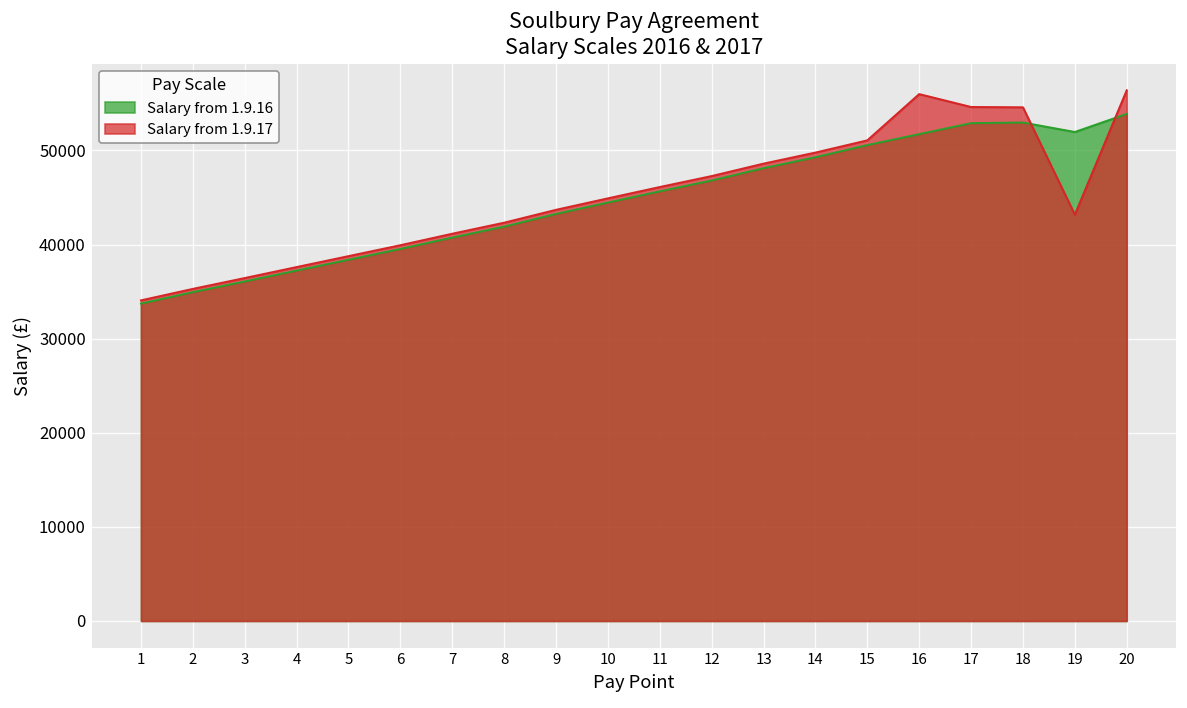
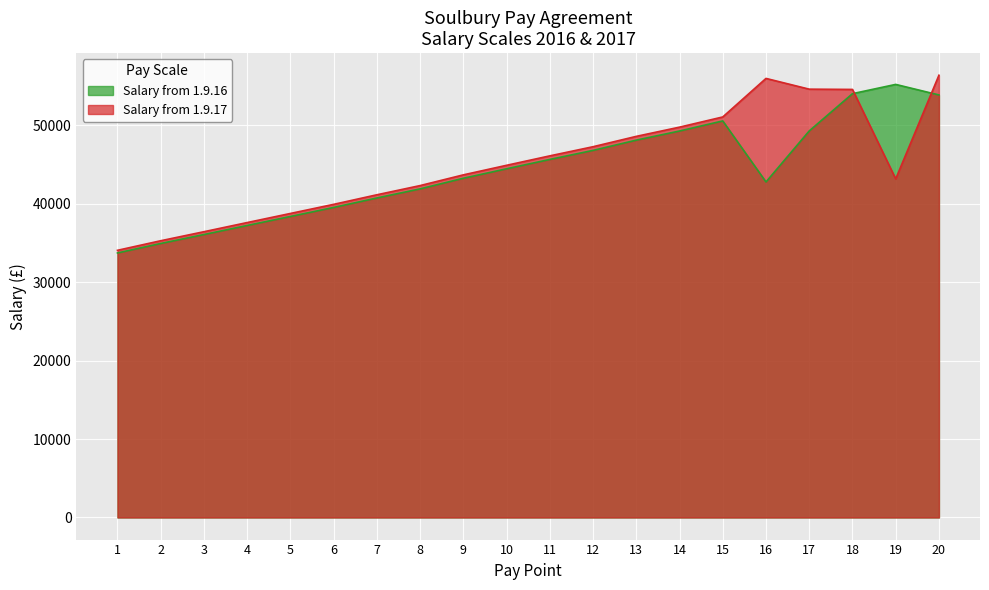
  {
    "Salary from 1.9.16": {
      "1": 34000,
      "2": 35000,
      "3": 36000,
      "4": 37000,
      "5": 38000,
      "6": 40000,
      "7": 41000,
      "8": 42000,
      "9": 43000,
      "10": 44000,
      "11": 46000,
      "12": 47000,
      "13": 48000,
      "14": 49000,
      "15": 51000,
-     "16": 52000,
-     "17": 53000,
-     "18": 53000,
-     "19": 52000,
+     "16": 43000,
+     "17": 49000,
+     "18": 54000,
+     "19": 55000,
      "20": 54000
    },
    "Salary from 1.9.17": {
      "1": 34000,
      "2": 35000,
      "3": 36000,
      "4": 38000,
      "5": 39000,
      "6": 40000,
      "7": 41000,
      "8": 42000,
      "9": 44000,
      "10": 45000,
      "11": 46000,
      "12": 47000,
      "13": 49000,
      "14": 50000,
      "15": 51000,
      "16": 56000,
      "17": 55000,
      "18": 55000,
      "19": 43000,
      "20": 56000
    }
  }
